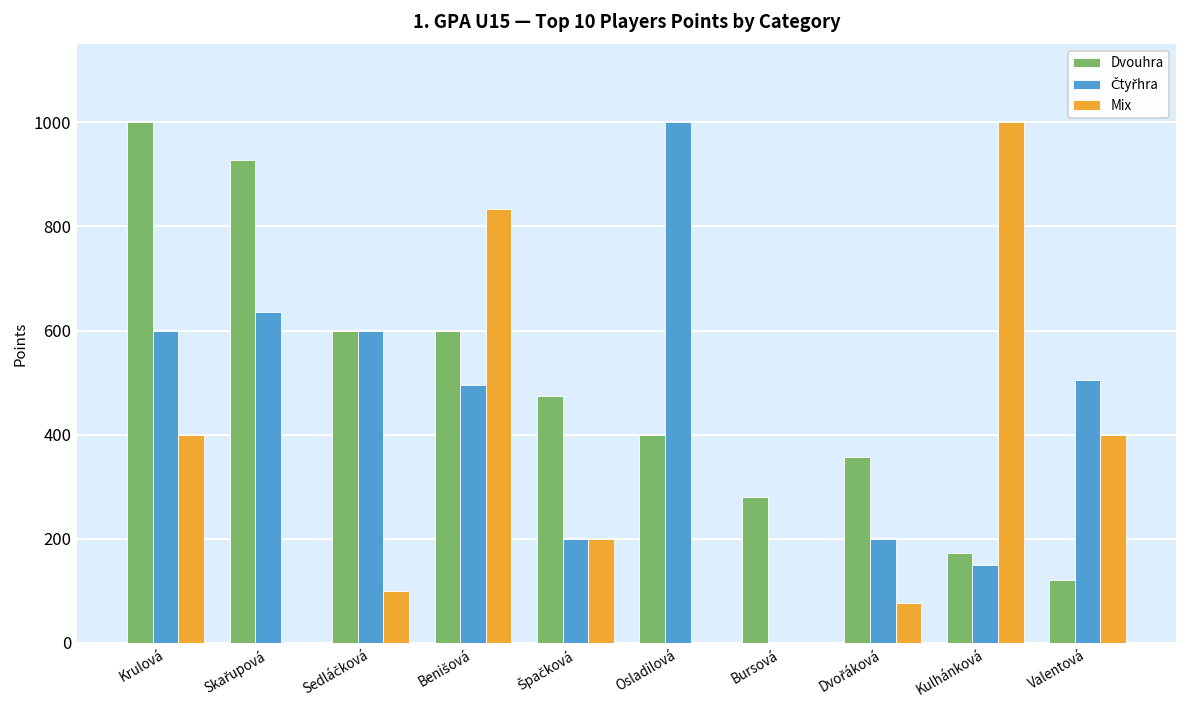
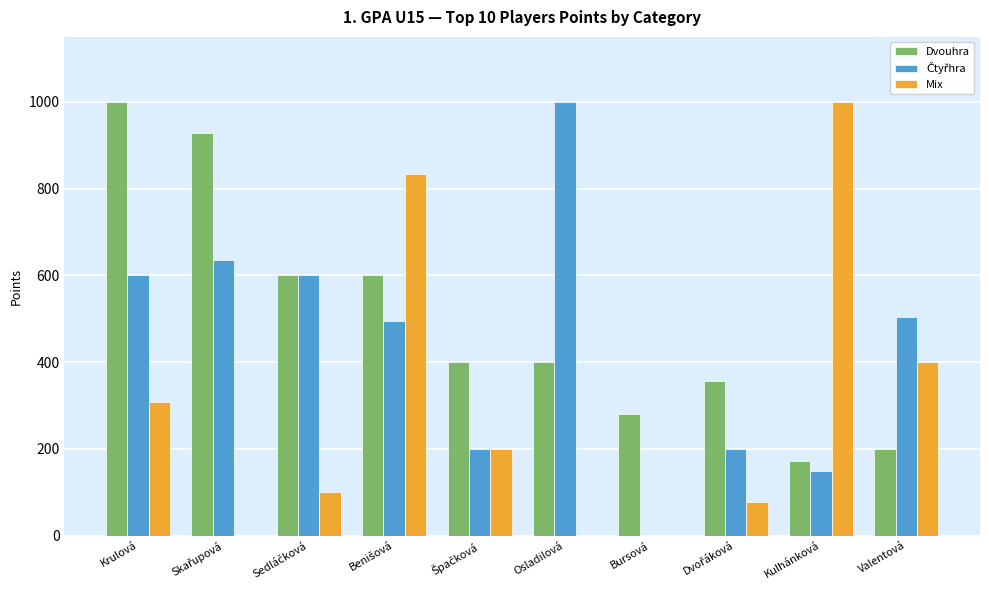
  {
    "Dvouhra": {
      "Krulová": 1000,
      "Skařupová": 930,
      "Sedláčková": 600,
      "Benišová": 600,
-     "Špačková": 480,
+     "Špačková": 400,
      "Osladilová": 400,
      "Bursová": 280,
      "Dvořáková": 360,
      "Kulhánková": 170,
-     "Valentová": 120
+     "Valentová": 200
    },
    "Čtyřhra": {
      "Krulová": 600,
      "Skařupová": 640,
      "Sedláčková": 600,
      "Benišová": 500,
      "Špačková": 200,
      "Osladilová": 1000,
      "Bursová": 0,
      "Dvořáková": 200,
      "Kulhánková": 150,
      "Valentová": 510
    },
    "Mix": {
-     "Krulová": 400,
+     "Krulová": 310,
      "Skařupová": 0,
      "Sedláčková": 100,
      "Benišová": 830,
      "Špačková": 200,
      "Osladilová": 0,
      "Bursová": 0,
      "Dvořáková": 80,
      "Kulhánková": 1000,
      "Valentová": 400
    }
  }
